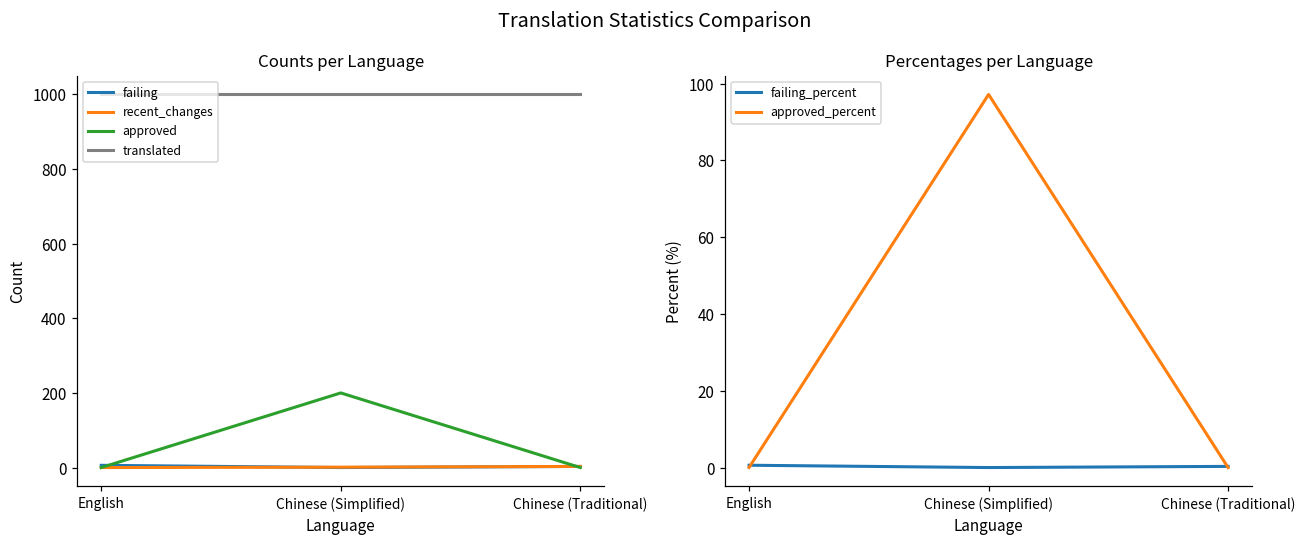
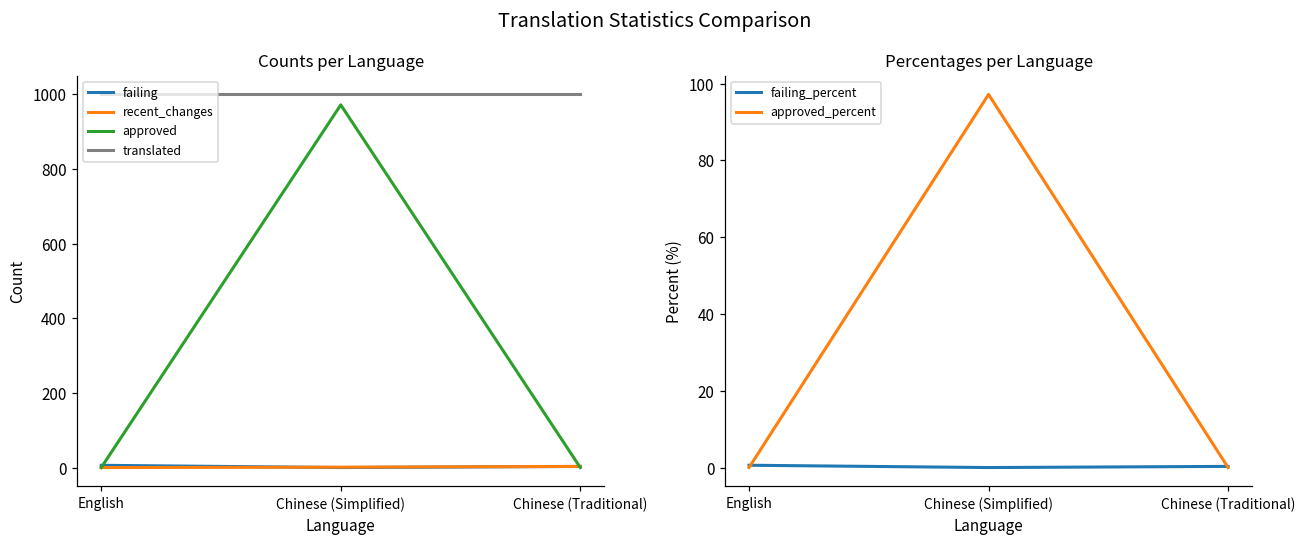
  {
    "Counts per Language": {
      "approved": {
-       "Chinese (Simplified)": 200
+       "Chinese (Simplified)": 970
      },
      "translated": {
        "Chinese (Simplified)": 1000,
        "Chinese (Traditional)": 1000
      }
    },
    "Percentages per Language": {
      "failing_percent": {
        "Chinese (Simplified)": 0
      },
      "approved_percent": {
        "Chinese (Simplified)": 97
      }
    }
  }
